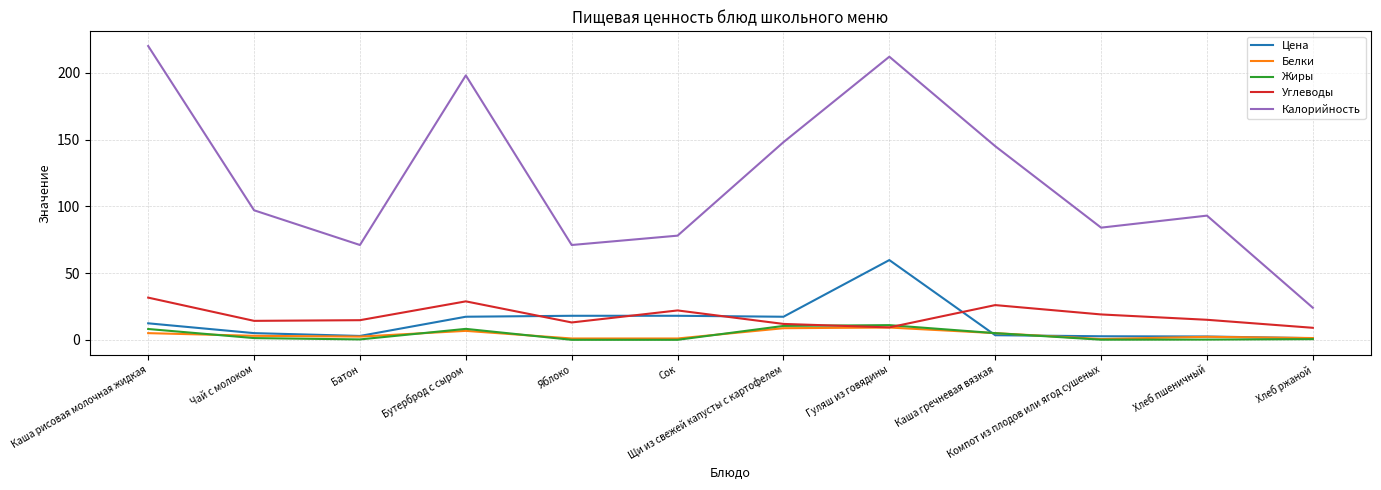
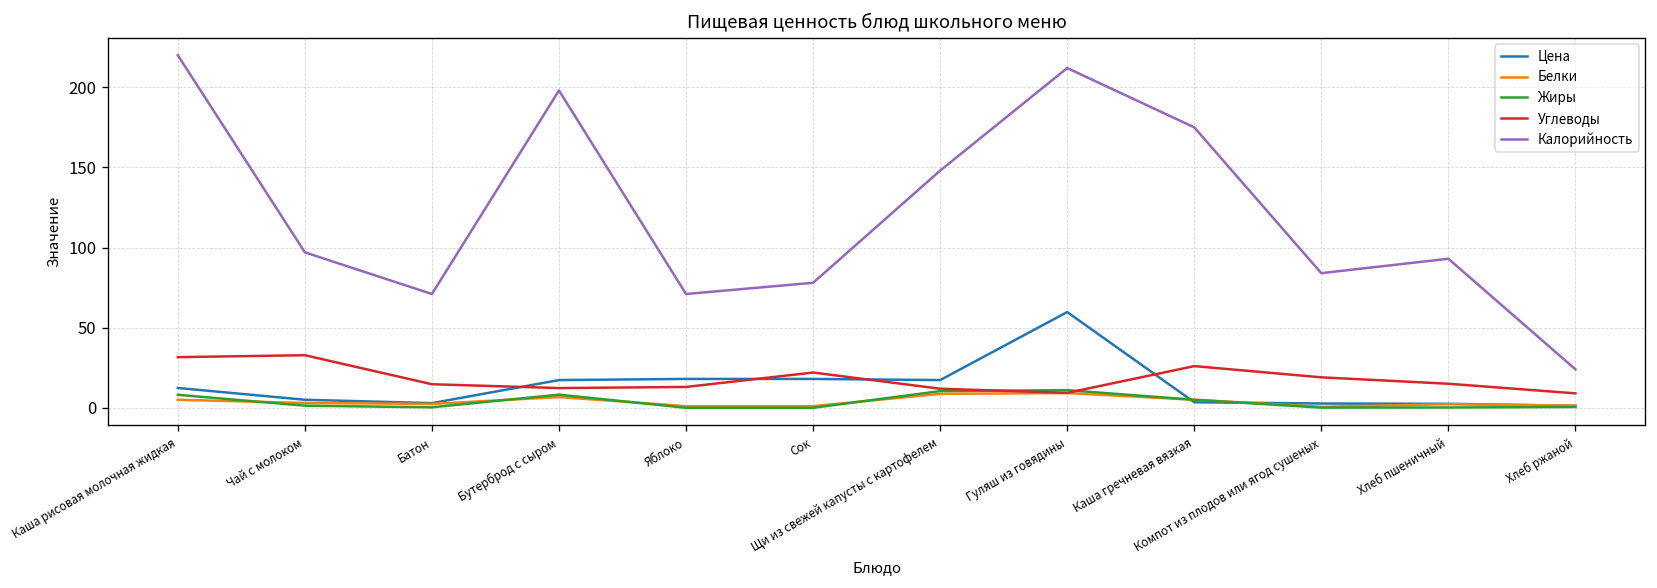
  {
    "Цена": {
      "Каша рисовая молочная жидкая": 12,
      "Чай с молоком": 5,
      "Бутерброд с сыром": 17,
      "Яблоко": 18,
      "Сок": 18,
      "Щи из свежей капусты с картофелем": 17,
      "Гуляш из говядины": 60,
      "Компот из плодов или ягод сушеных": 3
    },
    "Белки": {
      "Каша рисовая молочная жидкая": 5
    },
    "Жиры": {
      "Каша рисовая молочная жидкая": 8,
      "Батон": 0,
      "Хлеб пшеничный": 0
    },
    "Углеводы": {
      "Каша рисовая молочная жидкая": 32,
-     "Чай с молоком": 14,
+     "Чай с молоком": 33,
      "Батон": 15,
-     "Бутерброд с сыром": 29,
+     "Бутерброд с сыром": 12,
      "Яблоко": 13,
      "Сок": 22,
      "Каша гречневая вязкая": 26,
      "Компот из плодов или ягод сушеных": 19,
      "Хлеб пшеничный": 15,
      "Хлеб ржаной": 9
    },
    "Калорийность": {
      "Каша рисовая молочная жидкая": 220,
      "Чай с молоком": 97,
      "Батон": 71,
      "Бутерброд с сыром": 198,
      "Яблоко": 71,
      "Сок": 78,
      "Щи из свежей капусты с картофелем": 148,
      "Гуляш из говядины": 212,
-     "Каша гречневая вязкая": 145,
+     "Каша гречневая вязкая": 175,
      "Компот из плодов или ягод сушеных": 84,
      "Хлеб пшеничный": 93,
      "Хлеб ржаной": 24
    }
  }
